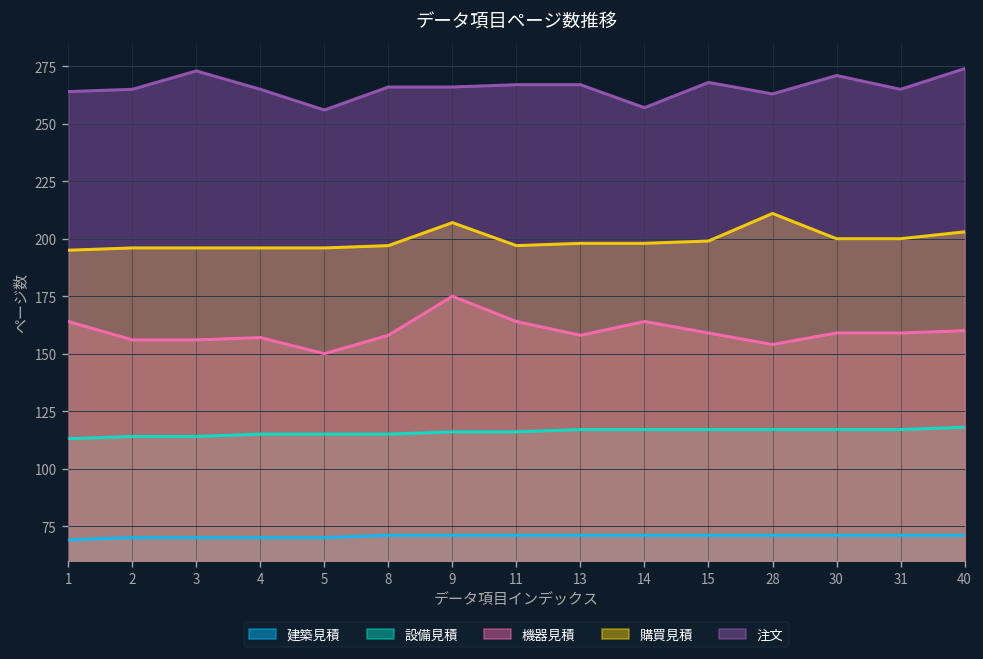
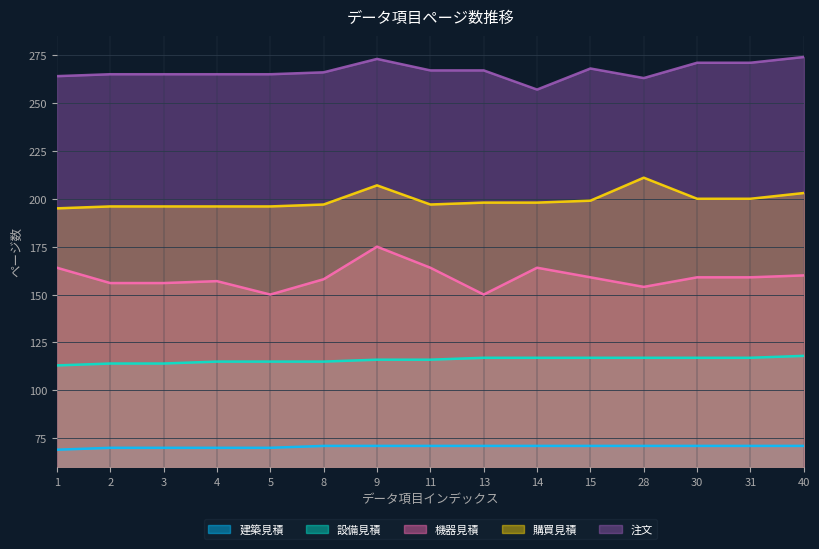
  {
    "機器見積": {
      "1": 164,
      "2": 156,
      "3": 156,
      "4": 157,
      "5": 150,
      "8": 158,
      "9": 175,
      "11": 164,
-     "13": 158,
+     "13": 150,
      "14": 164,
      "15": 159,
      "28": 154,
      "30": 159,
      "31": 159,
      "40": 160
    },
    "購買見積": {
      "1": 195,
      "2": 196,
      "3": 196,
      "4": 196,
      "5": 196,
      "8": 197,
      "9": 207,
      "11": 197,
      "13": 198,
      "14": 198,
      "15": 199,
      "28": 211,
      "30": 200,
      "31": 200,
      "40": 203
    },
    "注文": {
      "1": 264,
      "2": 265,
-     "3": 273,
+     "3": 265,
      "4": 265,
-     "5": 256,
+     "5": 265,
      "8": 266,
-     "9": 266,
+     "9": 273,
      "11": 267,
      "13": 267,
      "14": 257,
      "15": 268,
      "28": 263,
      "30": 271,
-     "31": 265,
+     "31": 271,
      "40": 274
    }
  }
